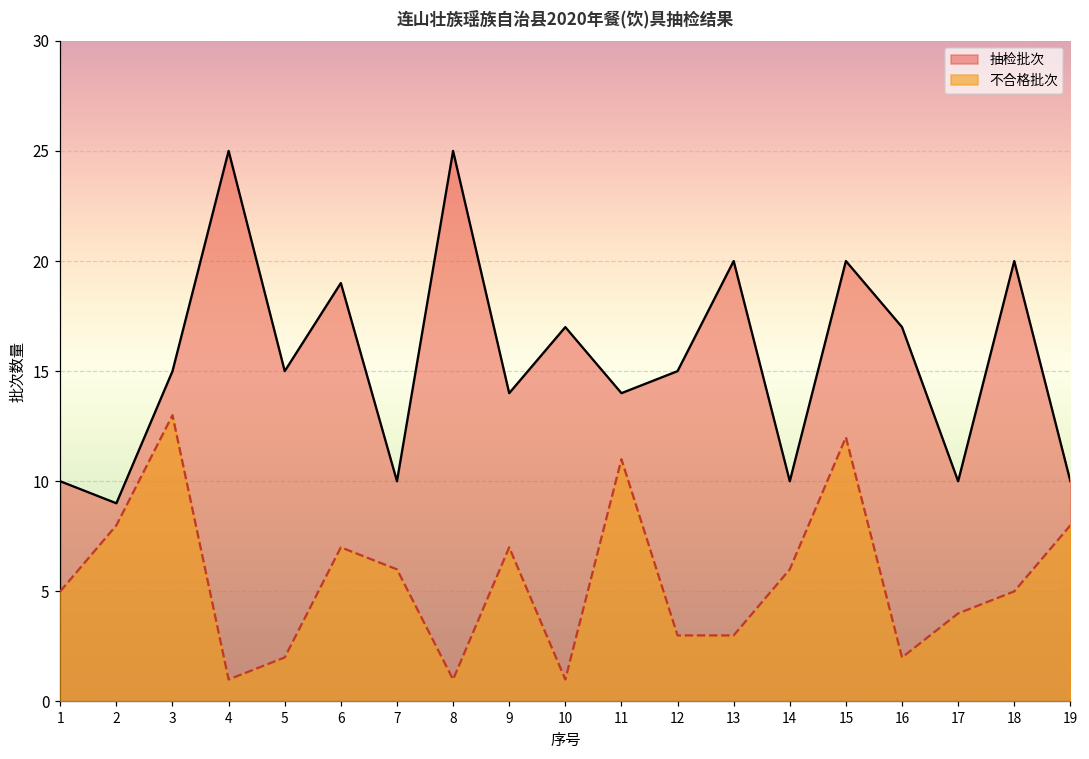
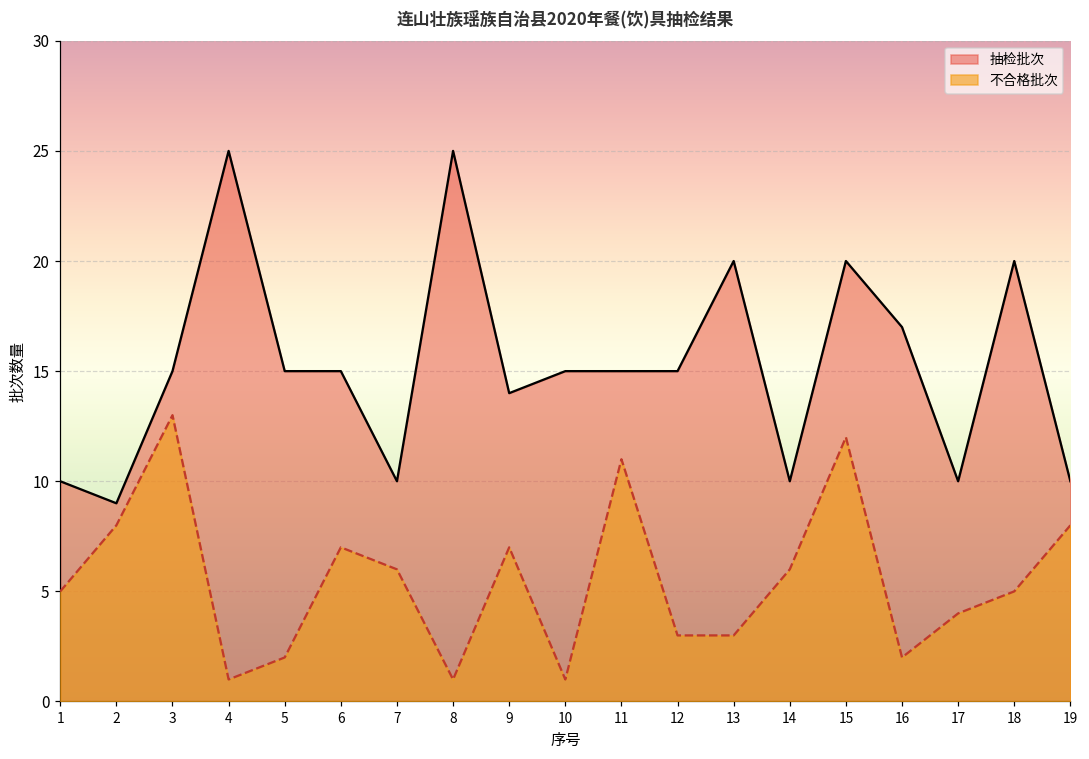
  {
    "抽检批次": {
      "1": 10,
      "2": 9,
      "3": 15,
      "4": 25,
      "5": 15,
-     "6": 19,
+     "6": 15,
      "7": 10,
      "8": 25,
      "9": 14,
-     "10": 17,
-     "11": 14,
+     "10": 15,
+     "11": 15,
      "12": 15,
      "13": 20,
      "14": 10,
      "15": 20,
      "16": 17,
      "17": 10,
      "18": 20,
      "19": 10
    },
    "不合格批次": {
      "1": 5,
      "2": 8,
      "3": 13,
      "4": 1,
      "5": 2,
      "6": 7,
      "7": 6,
      "8": 1,
      "9": 7,
      "10": 1,
      "11": 11,
      "12": 3,
      "13": 3,
      "14": 6,
      "15": 12,
      "16": 2,
      "17": 4,
      "18": 5,
      "19": 8
    }
  }
